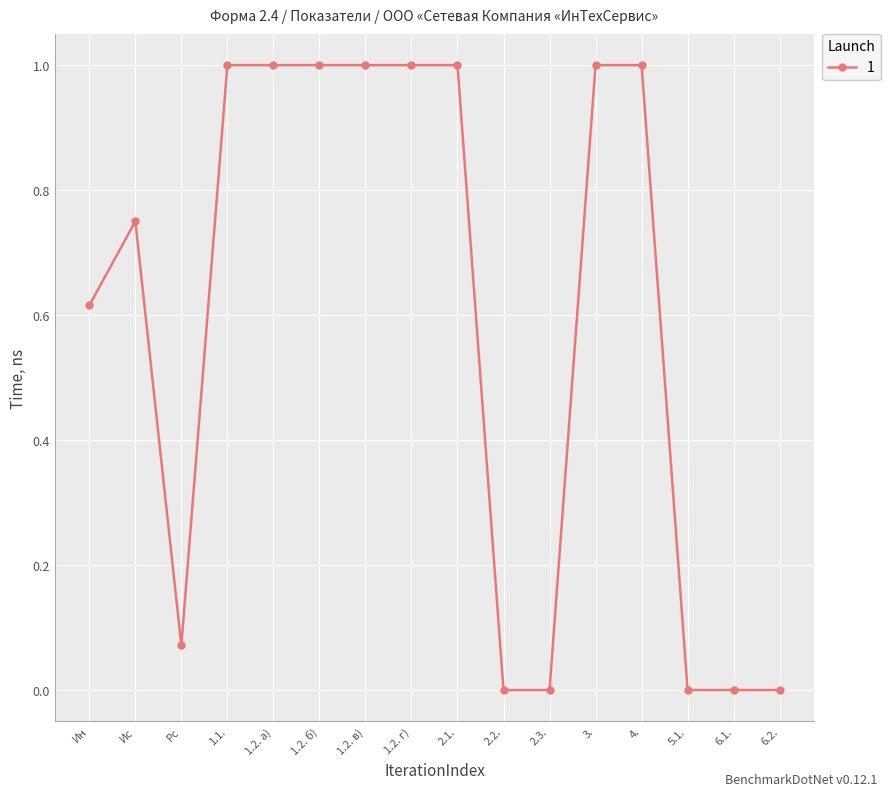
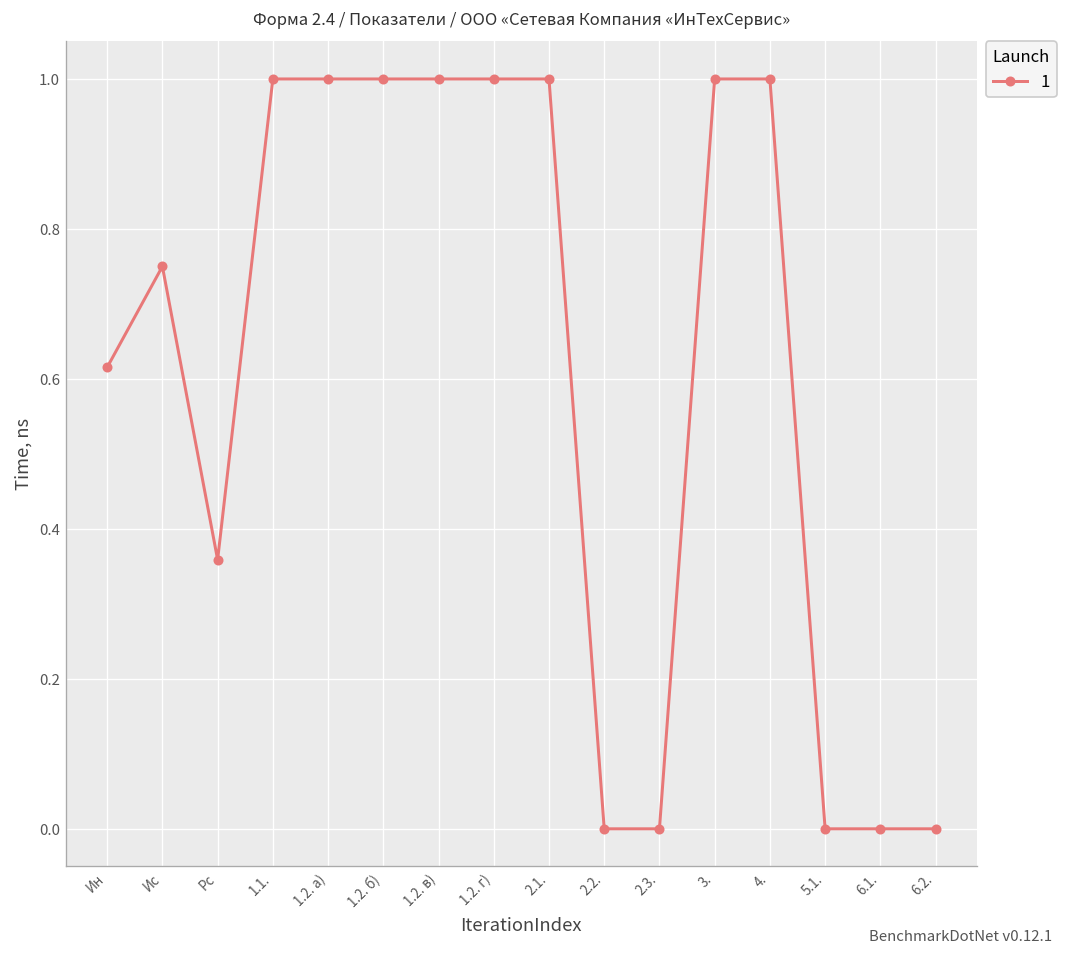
  {
    "Ин": 0.62,
    "Ис": 0.75,
-   "Рс": 0.07,
+   "Рс": 0.36,
    "1.1.": 1.00,
    "1.2. а)": 1.00,
    "1.2. б)": 1.00,
    "1.2. в)": 1.00,
    "1.2. г)": 1.00,
    "2.1.": 1.00,
    "2.2.": 0.00,
    "2.3.": 0.00,
    "3.": 1.00,
    "4.": 1.00,
    "5.1.": 0.00,
    "6.1.": 0.00,
    "6.2.": 0.00
  }
